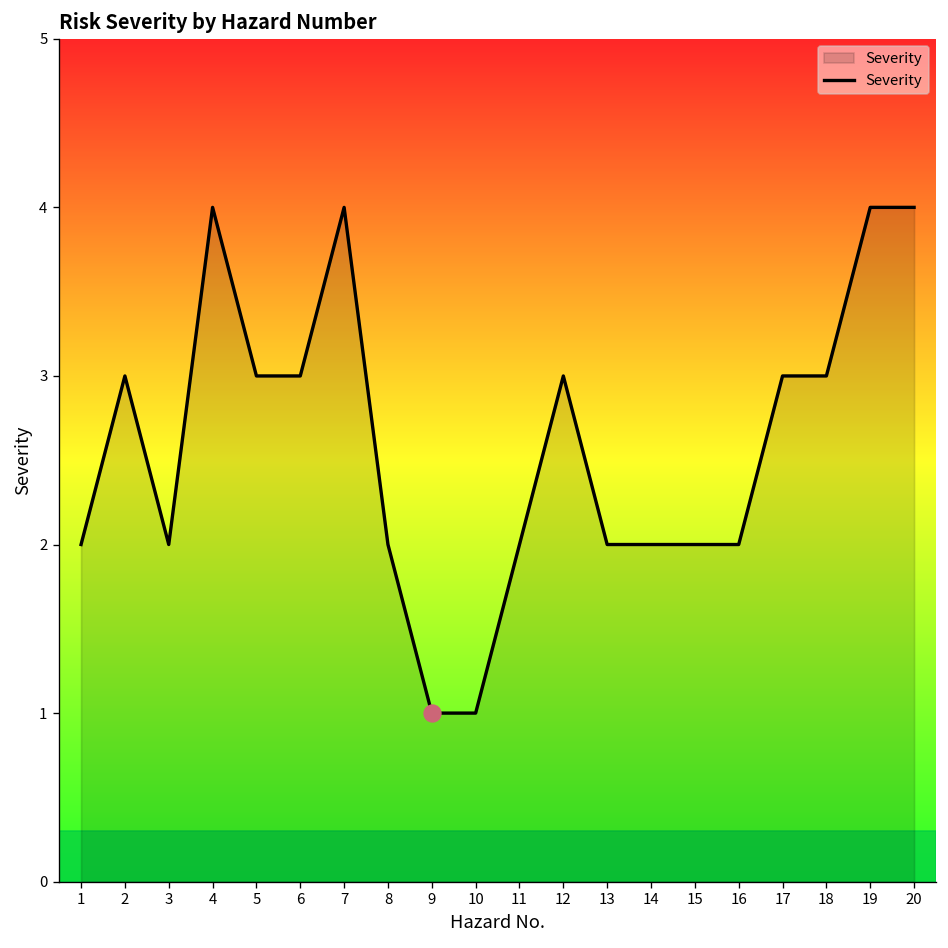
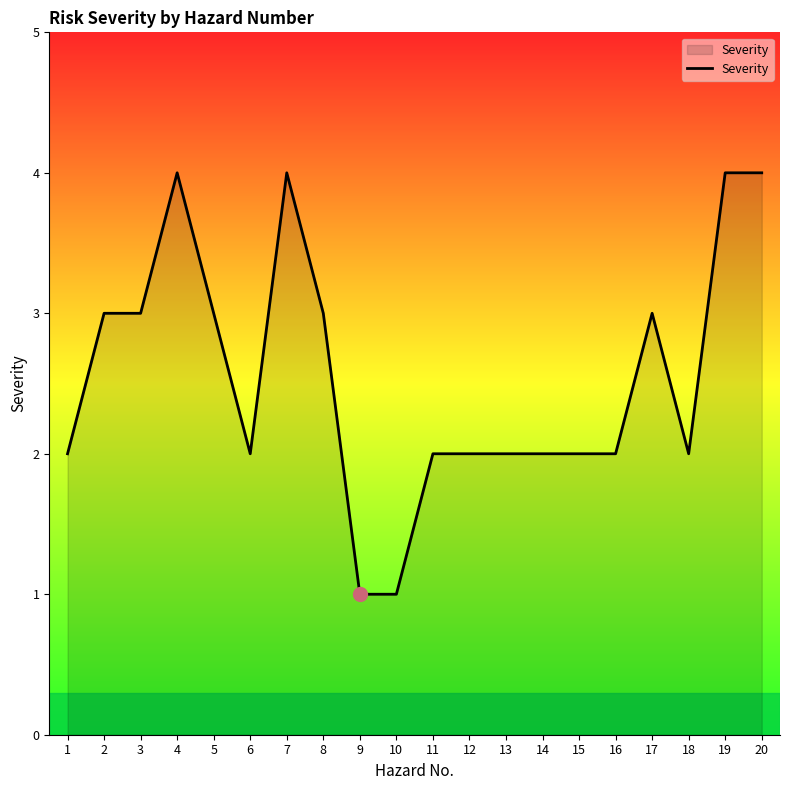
  {
    "Severity": {
      "1": 2,
      "2": 3,
-     "3": 2,
+     "3": 3,
      "4": 4,
      "5": 3,
-     "6": 3,
+     "6": 2,
      "7": 4,
-     "8": 2,
+     "8": 3,
      "10": 1,
      "11": 2,
-     "12": 3,
+     "12": 2,
      "13": 2,
      "14": 2,
      "15": 2,
      "16": 2,
      "17": 3,
-     "18": 3,
+     "18": 2,
      "19": 4,
      "20": 4
    }
  }
